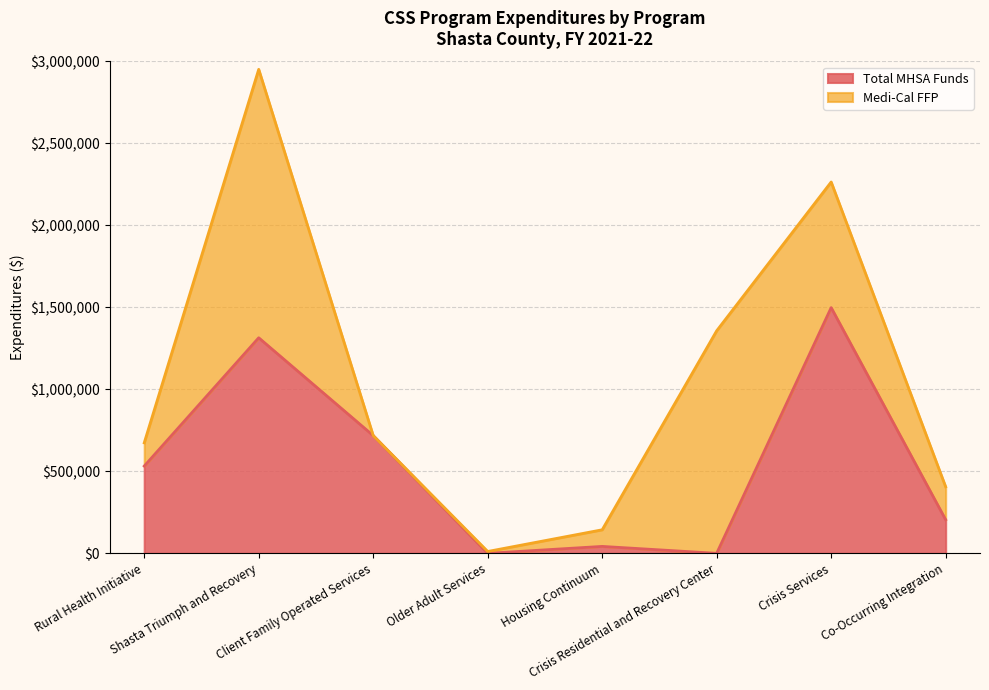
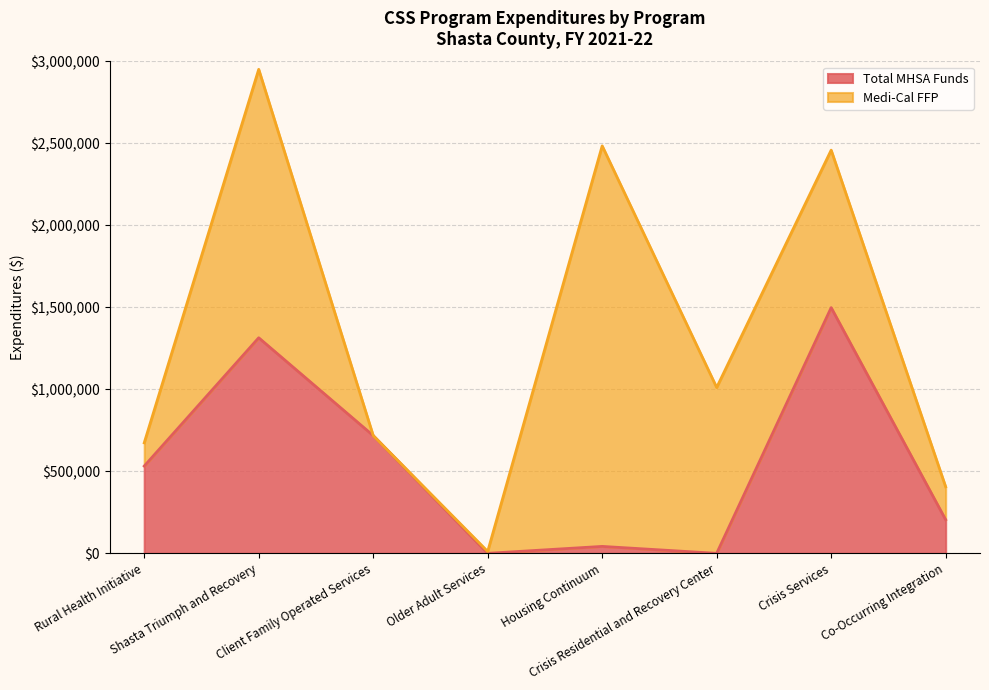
  {
    "Total MHSA Funds": {
      "Rural Health Initiative": "$530,000",
      "Shasta Triumph and Recovery": "$1,310,000",
      "Housing Continuum": "$40,000",
      "Crisis Residential and Recovery Center": "$0",
      "Crisis Services": "$1,500,000",
      "Co-Occurring Integration": "$200,000"
    },
    "Medi-Cal FFP": {
      "Rural Health Initiative": "$140,000",
      "Shasta Triumph and Recovery": "$1,640,000",
-     "Housing Continuum": "$100,000",
-     "Crisis Residential and Recovery Center": "$1,360,000",
-     "Crisis Services": "$770,000",
+     "Housing Continuum": "$2,440,000",
+     "Crisis Residential and Recovery Center": "$1,010,000",
+     "Crisis Services": "$960,000",
      "Co-Occurring Integration": "$200,000"
    }
  }
